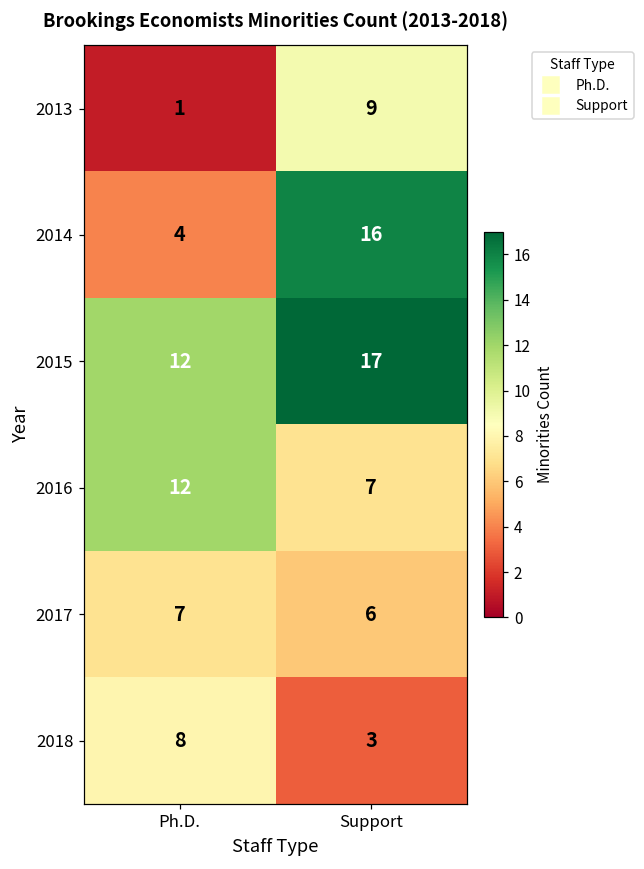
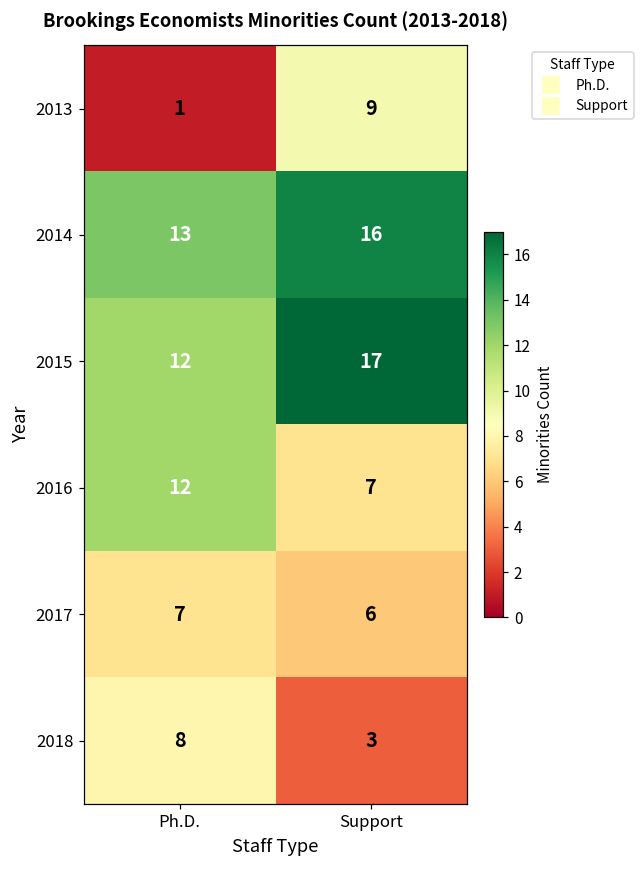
  {
    "2013": {
      "Ph.D.": 1,
      "Support": 9
    },
    "2014": {
-     "Ph.D.": 4,
+     "Ph.D.": 13,
      "Support": 16
    },
    "2015": {
      "Ph.D.": 12,
      "Support": 17
    },
    "2016": {
      "Ph.D.": 12,
      "Support": 7
    },
    "2017": {
      "Ph.D.": 7,
      "Support": 6
    },
    "2018": {
      "Ph.D.": 8,
      "Support": 3
    }
  }
